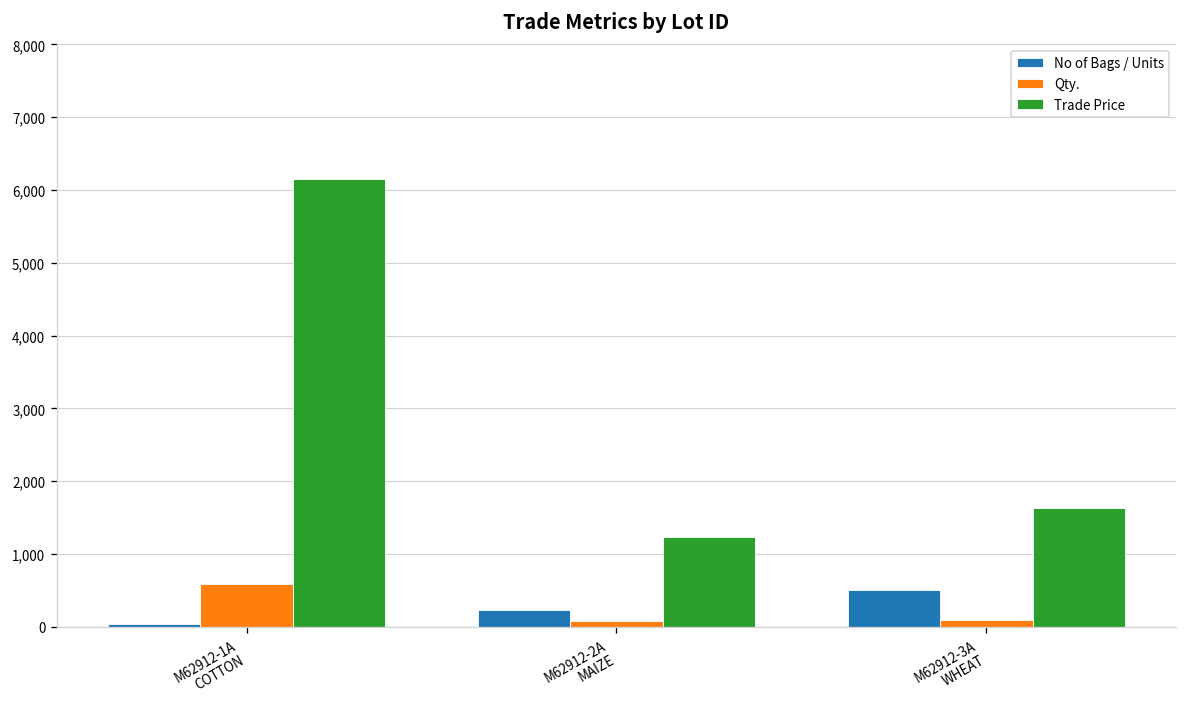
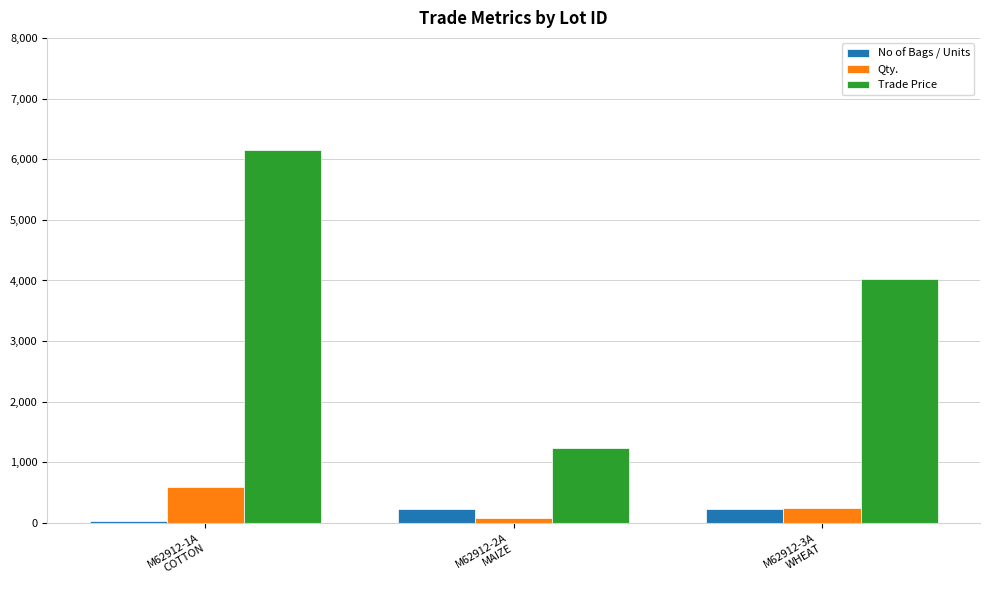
  {
    "No of Bags / Units": {
      "M62912-2A MAIZE": "200",
-     "M62912-3A WHEAT": "500"
+     "M62912-3A WHEAT": "200"
    },
    "Qty.": {
      "M62912-1A COTTON": "600",
      "M62912-2A MAIZE": "100",
-     "M62912-3A WHEAT": "100"
+     "M62912-3A WHEAT": "300"
    },
    "Trade Price": {
      "M62912-1A COTTON": "6,200",
      "M62912-2A MAIZE": "1,200",
-     "M62912-3A WHEAT": "1,600"
+     "M62912-3A WHEAT": "4,000"
    }
  }
